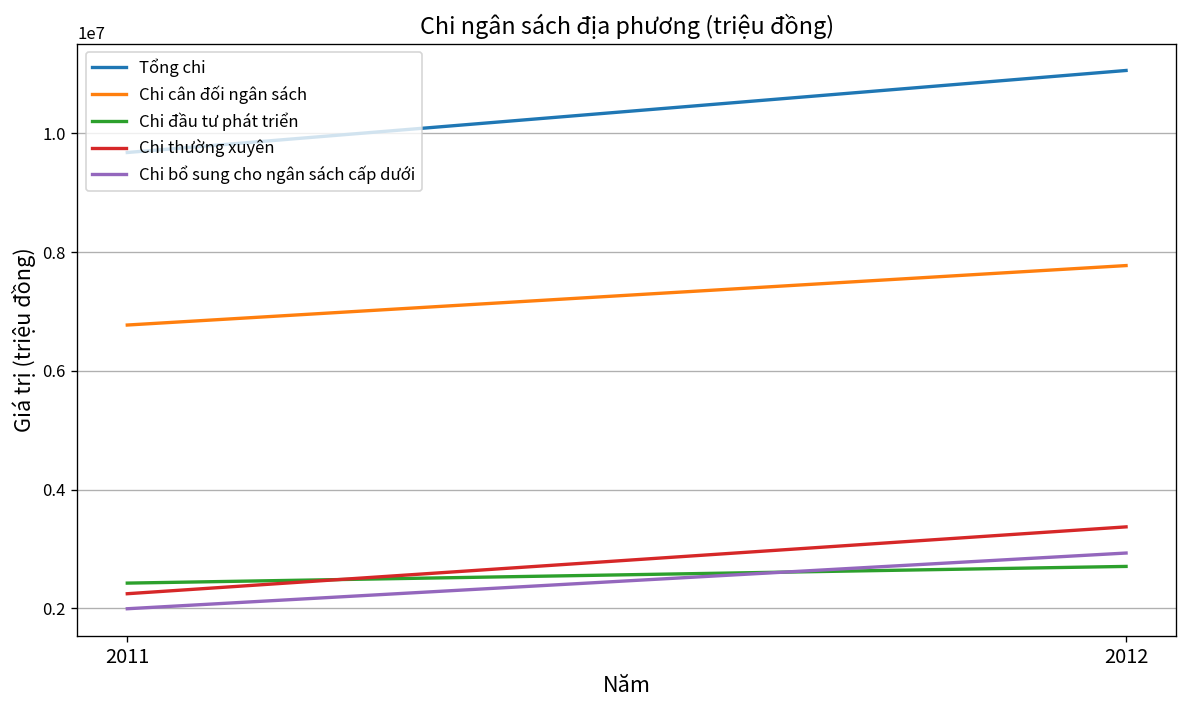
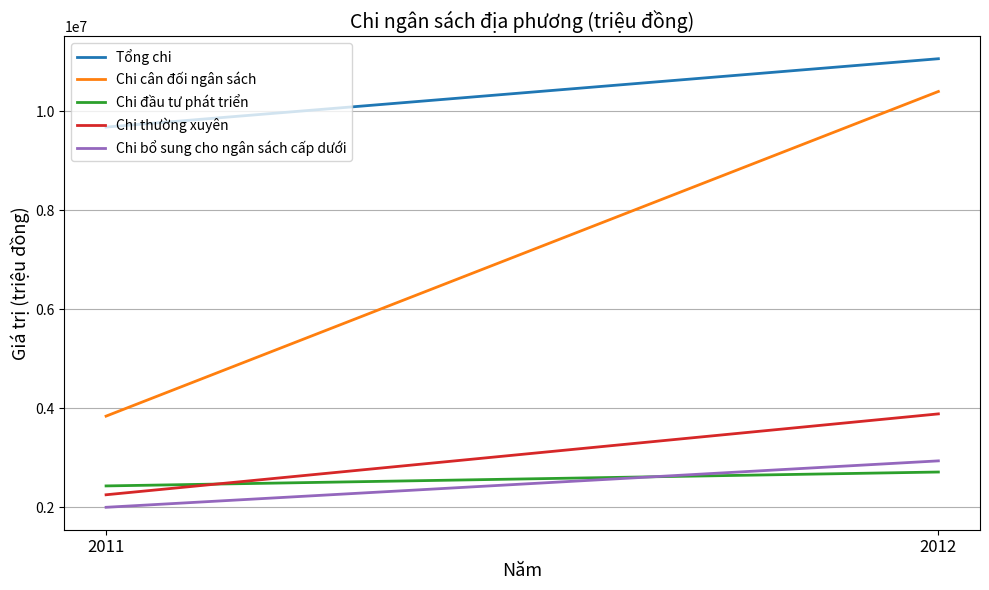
  {
    "Tổng chi": {
      "2012": 11100000
    },
    "Chi cân đối ngân sách": {
-     "2011": 6800000,
-     "2012": 7800000
+     "2011": 3800000,
+     "2012": 10400000
    },
    "Chi đầu tư phát triển": {
      "2011": 2400000,
      "2012": 2700000
    },
    "Chi thường xuyên": {
      "2011": 2200000,
-     "2012": 3400000
+     "2012": 3900000
    },
    "Chi bổ sung cho ngân sách cấp dưới": {
      "2011": 2000000,
      "2012": 2900000
    }
  }
